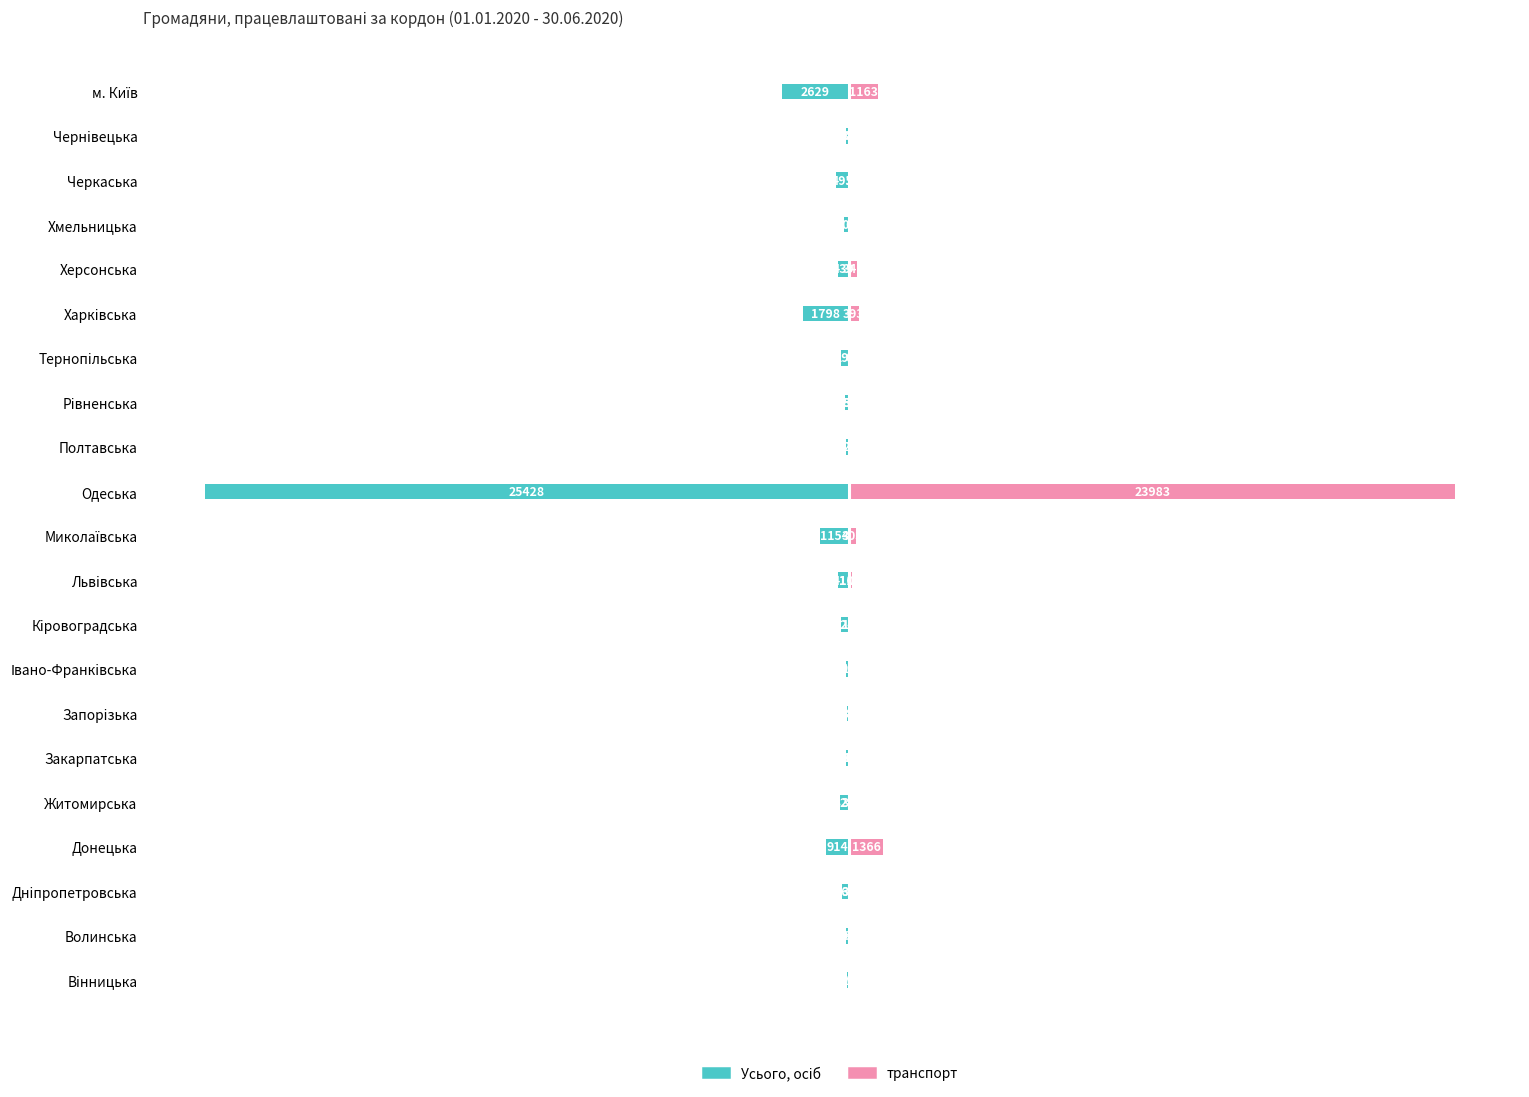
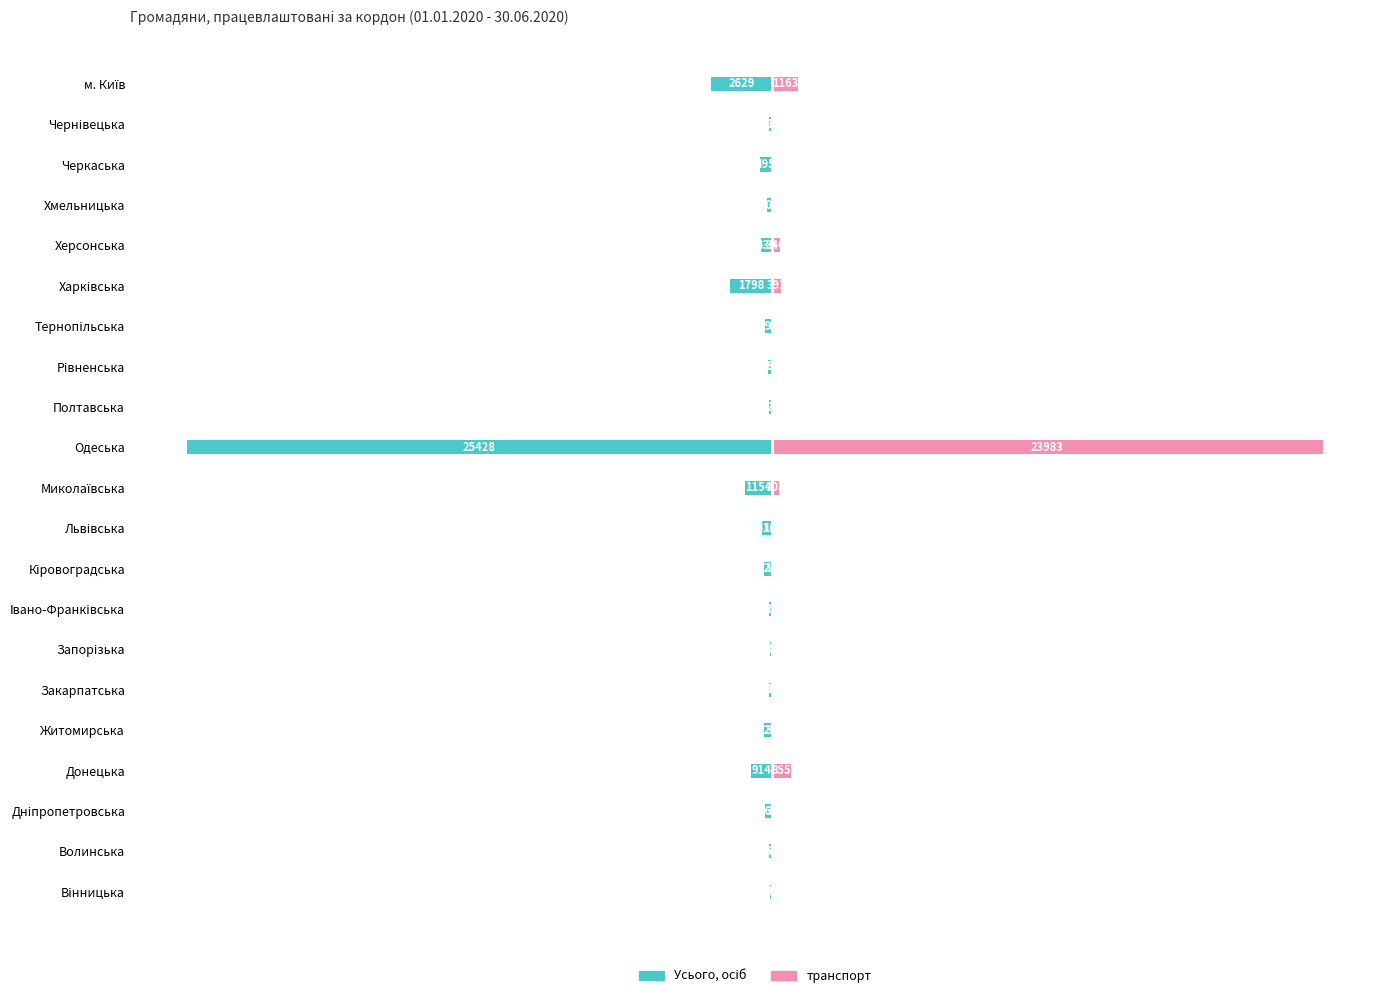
  {
    "транспорт": {
      "м. Київ": 1163,
      "Харківська": 393,
      "Одеська": 23983,
-     "Донецька": 1366
+     "Донецька": 855
    }
  }
